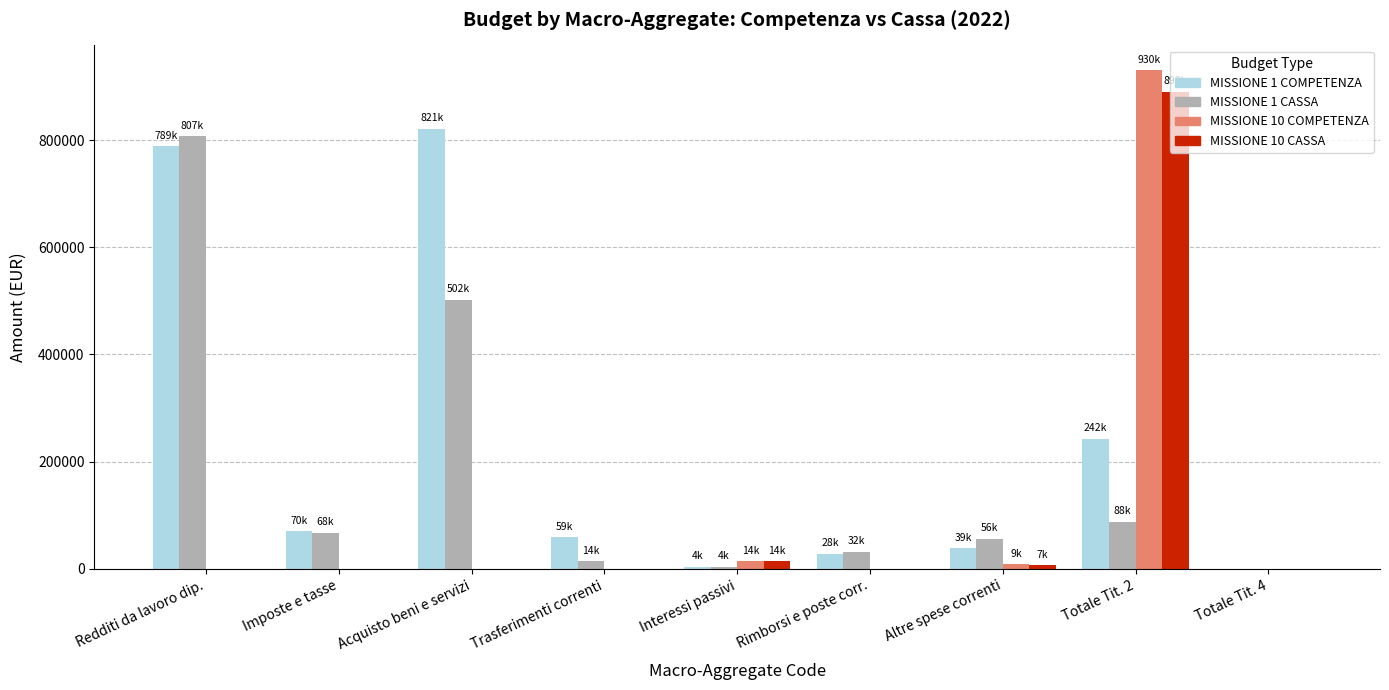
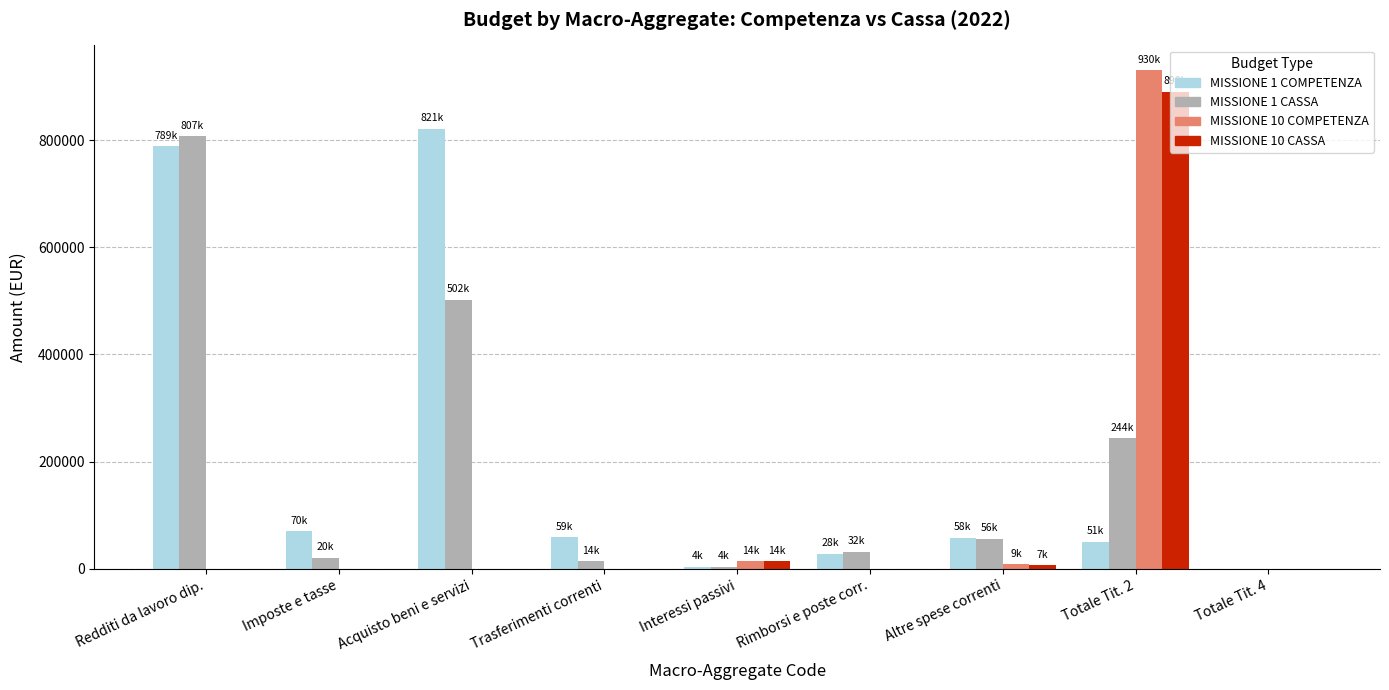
  {
    "MISSIONE 1 COMPETENZA": {
      "Redditi da lavoro dip.": "789k",
      "Imposte e tasse": "70k",
      "Acquisto beni e servizi": "821k",
      "Trasferimenti correnti": "59k",
      "Interessi passivi": "4k",
      "Rimborsi e poste corr.": "28k",
-     "Altre spese correnti": "39k",
-     "Totale Tit. 2": "242k"
+     "Altre spese correnti": "58k",
+     "Totale Tit. 2": "51k"
    },
    "MISSIONE 1 CASSA": {
      "Redditi da lavoro dip.": "807k",
-     "Imposte e tasse": "68k",
+     "Imposte e tasse": "20k",
      "Acquisto beni e servizi": "502k",
      "Trasferimenti correnti": "14k",
      "Interessi passivi": "4k",
      "Rimborsi e poste corr.": "32k",
      "Altre spese correnti": "56k",
-     "Totale Tit. 2": "88k"
+     "Totale Tit. 2": "244k"
    },
    "MISSIONE 10 COMPETENZA": {
      "Interessi passivi": "14k",
      "Altre spese correnti": "9k",
      "Totale Tit. 2": "930k"
    },
    "MISSIONE 10 CASSA": {
      "Interessi passivi": "14k",
      "Altre spese correnti": "7k"
    }
  }
